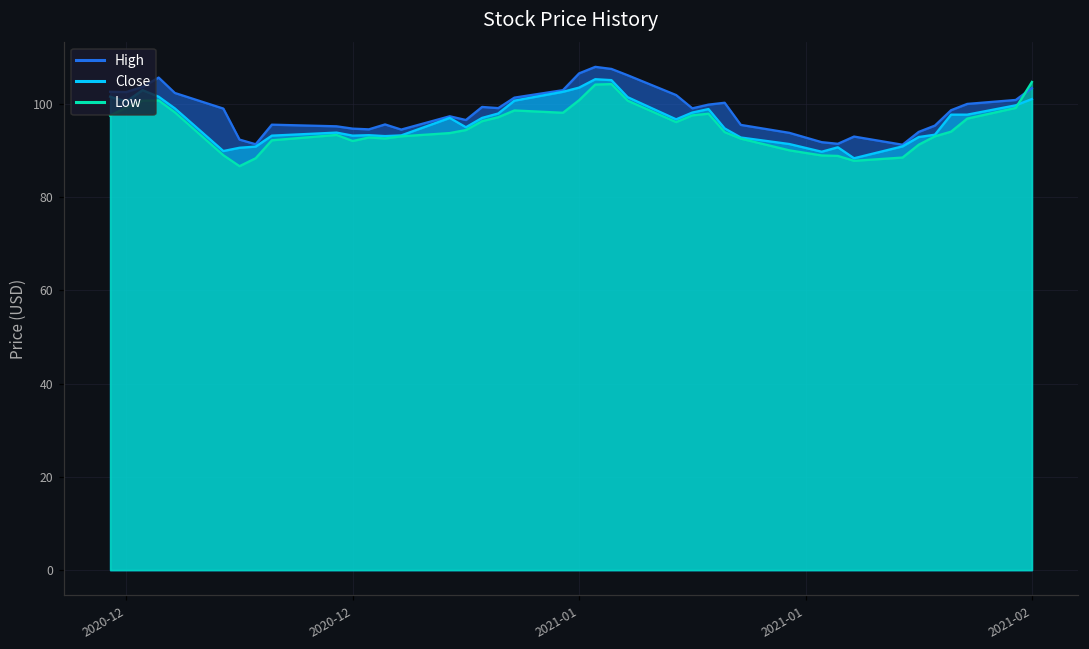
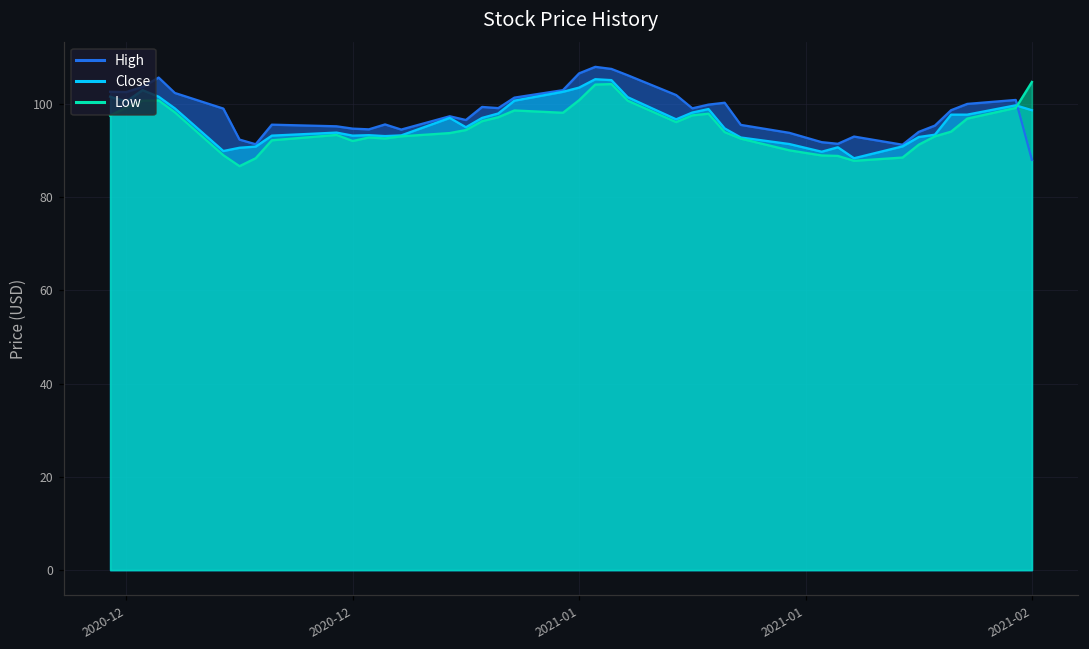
  {
    "High": {
      "2021-01": 107,
-     "2021-02": 103
+     "2021-02": 88
    },
    "Close": {
      "2021-01": 103,
-     "2021-02": 101
+     "2021-02": 99
    },
    "Low": {
      "2021-01": 101,
      "2021-02": 105
    }
  }
